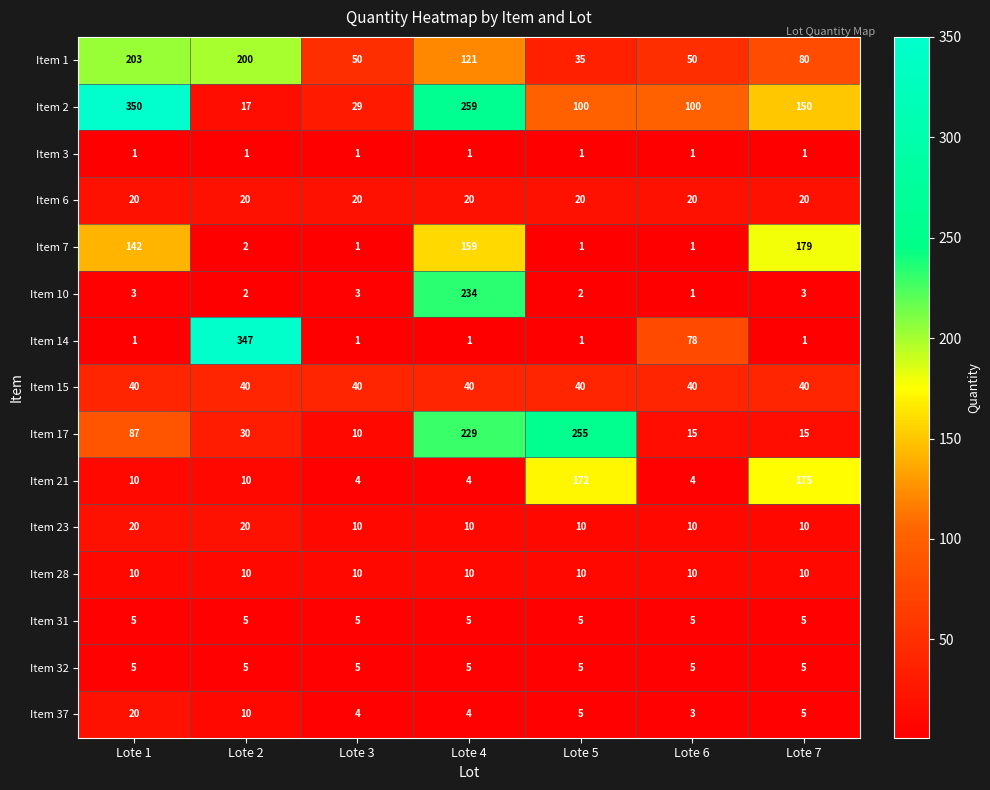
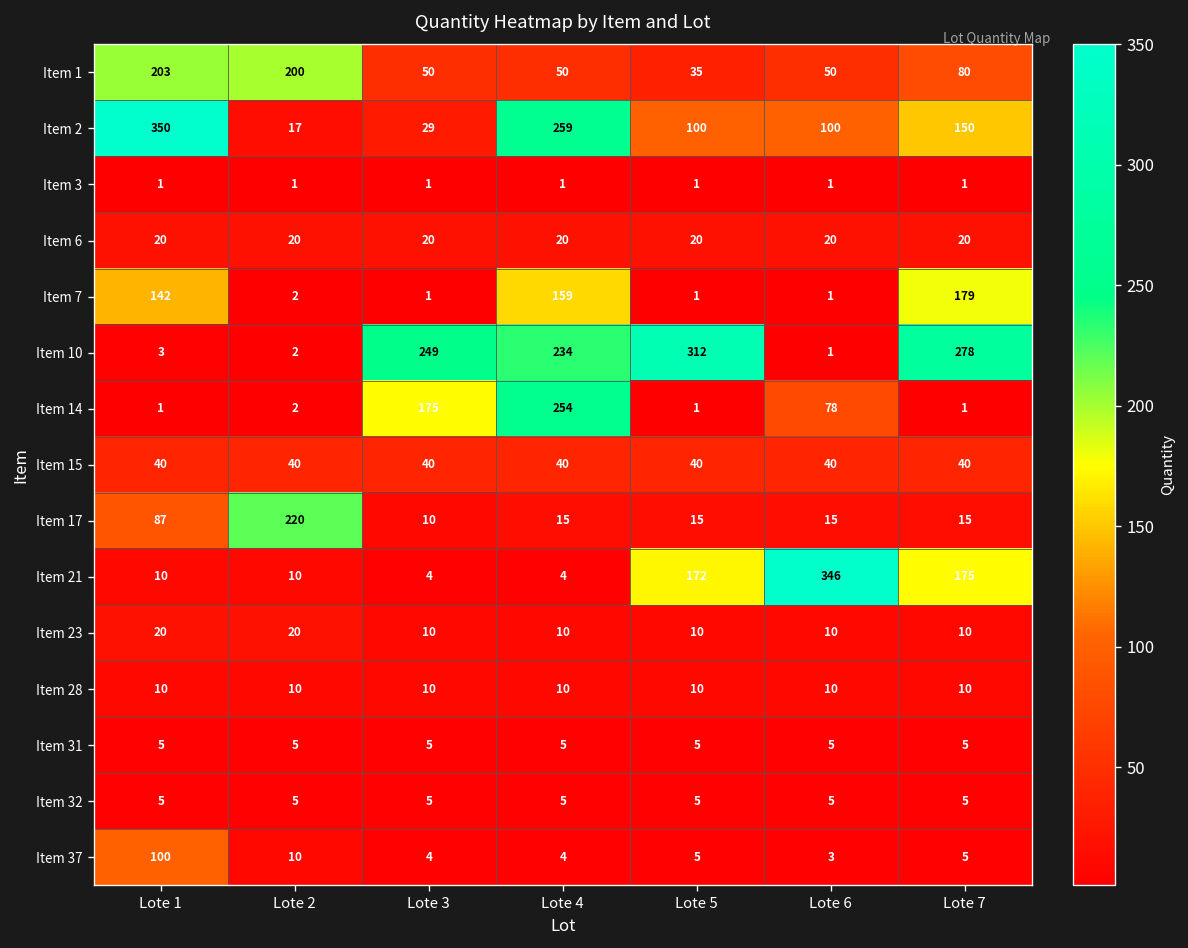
  {
    "Item 1": {
      "Lote 1": 203,
      "Lote 2": 200,
      "Lote 3": 50,
-     "Lote 4": 121,
+     "Lote 4": 50,
      "Lote 5": 35,
      "Lote 6": 50,
      "Lote 7": 80
    },
    "Item 2": {
      "Lote 1": 350,
      "Lote 2": 17,
      "Lote 3": 29,
      "Lote 4": 259,
      "Lote 5": 100,
      "Lote 6": 100,
      "Lote 7": 150
    },
    "Item 3": {
      "Lote 1": 1,
      "Lote 2": 1,
      "Lote 3": 1,
      "Lote 4": 1,
      "Lote 5": 1,
      "Lote 6": 1,
      "Lote 7": 1
    },
    "Item 6": {
      "Lote 1": 20,
      "Lote 2": 20,
      "Lote 3": 20,
      "Lote 4": 20,
      "Lote 5": 20,
      "Lote 6": 20,
      "Lote 7": 20
    },
    "Item 7": {
      "Lote 1": 142,
      "Lote 2": 2,
      "Lote 3": 1,
      "Lote 4": 159,
      "Lote 5": 1,
      "Lote 6": 1,
      "Lote 7": 179
    },
    "Item 10": {
      "Lote 1": 3,
      "Lote 2": 2,
-     "Lote 3": 3,
+     "Lote 3": 249,
      "Lote 4": 234,
-     "Lote 5": 2,
+     "Lote 5": 312,
      "Lote 6": 1,
-     "Lote 7": 3
+     "Lote 7": 278
    },
    "Item 14": {
      "Lote 1": 1,
-     "Lote 2": 347,
-     "Lote 3": 1,
-     "Lote 4": 1,
+     "Lote 2": 2,
+     "Lote 3": 175,
+     "Lote 4": 254,
      "Lote 5": 1,
      "Lote 6": 78,
      "Lote 7": 1
    },
    "Item 15": {
      "Lote 1": 40,
      "Lote 2": 40,
      "Lote 3": 40,
      "Lote 4": 40,
      "Lote 5": 40,
      "Lote 6": 40,
      "Lote 7": 40
    },
    "Item 17": {
      "Lote 1": 87,
-     "Lote 2": 30,
+     "Lote 2": 220,
      "Lote 3": 10,
-     "Lote 4": 229,
-     "Lote 5": 255,
+     "Lote 4": 15,
+     "Lote 5": 15,
      "Lote 6": 15,
      "Lote 7": 15
    },
    "Item 21": {
      "Lote 1": 10,
      "Lote 2": 10,
      "Lote 3": 4,
      "Lote 4": 4,
      "Lote 5": 172,
-     "Lote 6": 4,
+     "Lote 6": 346,
      "Lote 7": 175
    },
    "Item 23": {
      "Lote 1": 20,
      "Lote 2": 20,
      "Lote 3": 10,
      "Lote 4": 10,
      "Lote 5": 10,
      "Lote 6": 10,
      "Lote 7": 10
    },
    "Item 28": {
      "Lote 1": 10,
      "Lote 2": 10,
      "Lote 3": 10,
      "Lote 4": 10,
      "Lote 5": 10,
      "Lote 6": 10,
      "Lote 7": 10
    },
    "Item 31": {
      "Lote 1": 5,
      "Lote 2": 5,
      "Lote 3": 5,
      "Lote 4": 5,
      "Lote 5": 5,
      "Lote 6": 5,
      "Lote 7": 5
    },
    "Item 32": {
      "Lote 1": 5,
      "Lote 2": 5,
      "Lote 3": 5,
      "Lote 4": 5,
      "Lote 5": 5,
      "Lote 6": 5,
      "Lote 7": 5
    },
    "Item 37": {
-     "Lote 1": 20,
+     "Lote 1": 100,
      "Lote 2": 10,
      "Lote 3": 4,
      "Lote 4": 4,
      "Lote 5": 5,
      "Lote 6": 3,
      "Lote 7": 5
    }
  }
